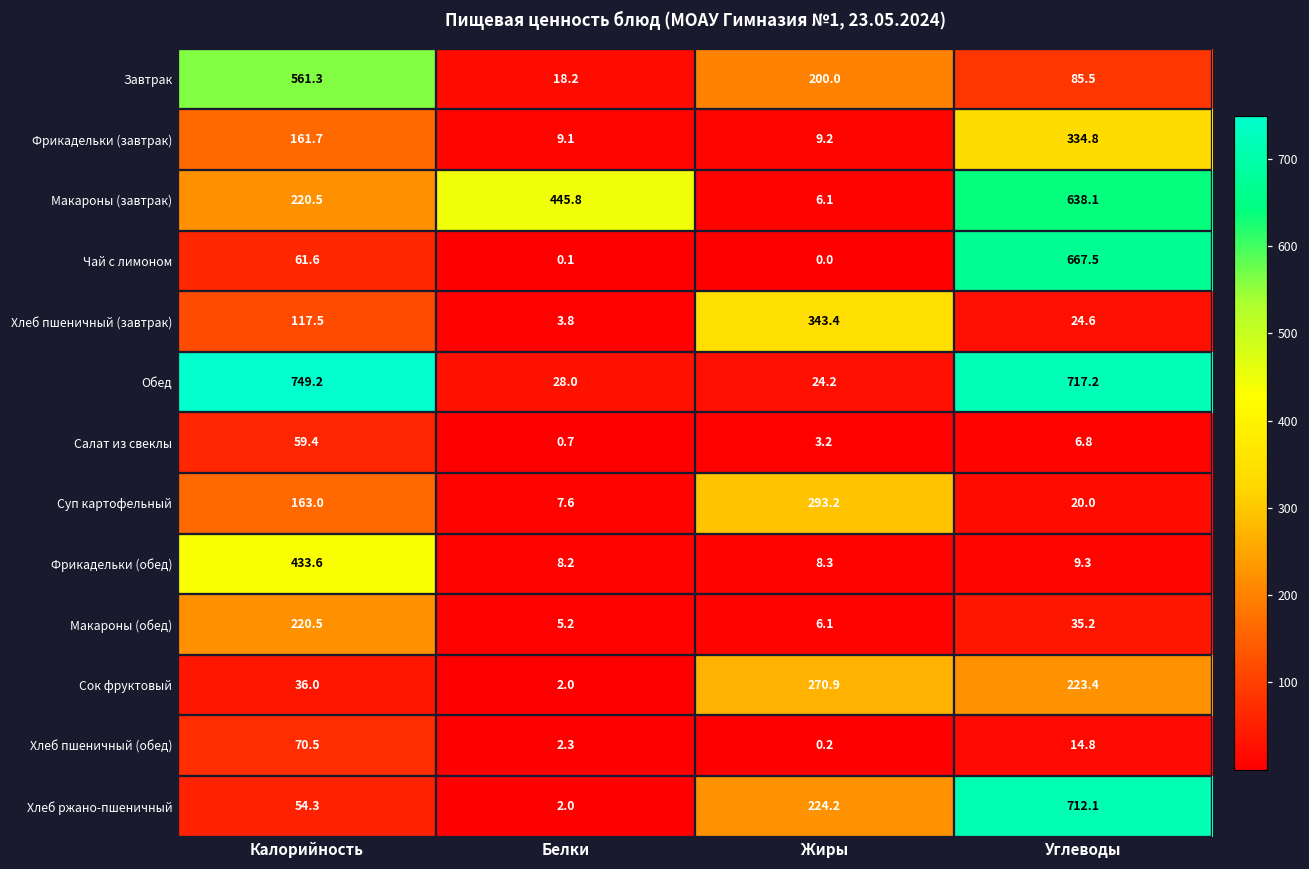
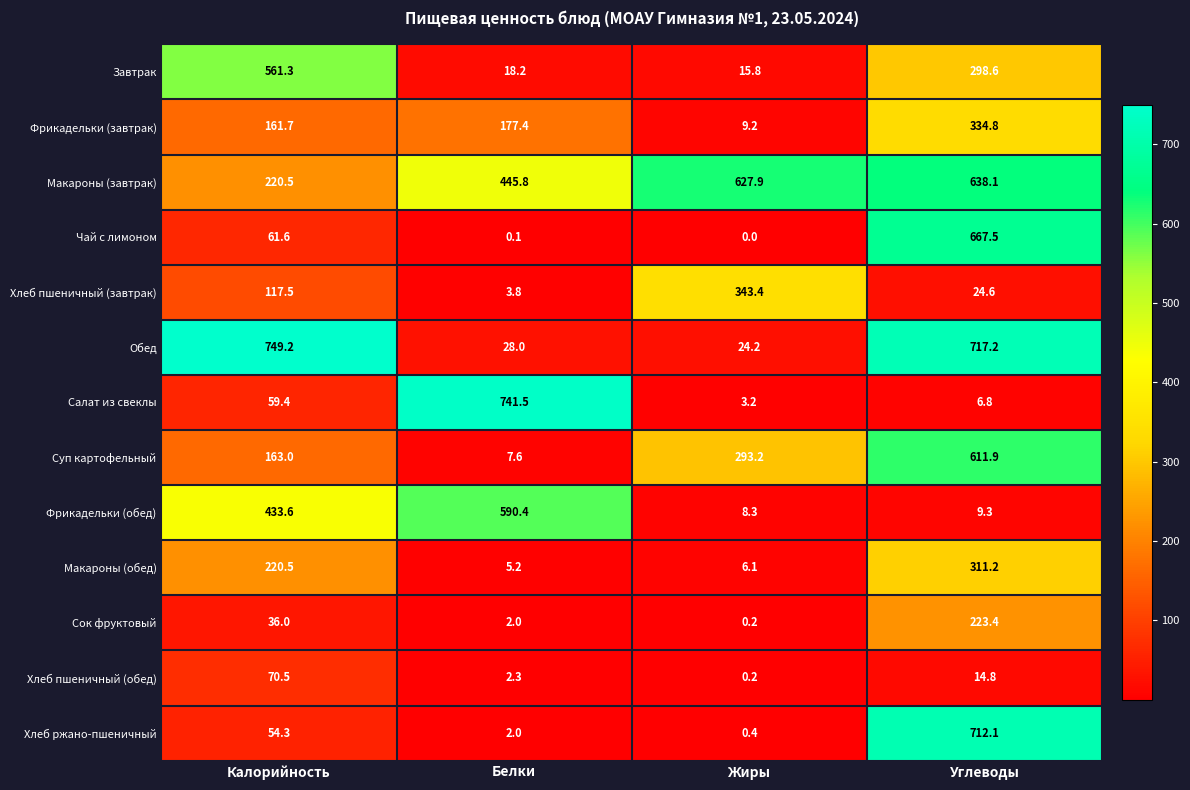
  {
    "Завтрак": {
      "Калорийность": 561.3,
      "Белки": 18.2,
-     "Жиры": 200.0,
-     "Углеводы": 85.5
+     "Жиры": 15.8,
+     "Углеводы": 298.6
    },
    "Фрикадельки (завтрак)": {
      "Калорийность": 161.7,
-     "Белки": 9.1,
+     "Белки": 177.4,
      "Жиры": 9.2,
      "Углеводы": 334.8
    },
    "Макароны (завтрак)": {
      "Калорийность": 220.5,
      "Белки": 445.8,
-     "Жиры": 6.1,
+     "Жиры": 627.9,
      "Углеводы": 638.1
    },
    "Чай с лимоном": {
      "Калорийность": 61.6,
      "Белки": 0.1,
      "Жиры": 0.0,
      "Углеводы": 667.5
    },
    "Хлеб пшеничный (завтрак)": {
      "Калорийность": 117.5,
      "Белки": 3.8,
      "Жиры": 343.4,
      "Углеводы": 24.6
    },
    "Обед": {
      "Калорийность": 749.2,
      "Белки": 28.0,
      "Жиры": 24.2,
      "Углеводы": 717.2
    },
    "Салат из свеклы": {
      "Калорийность": 59.4,
-     "Белки": 0.7,
+     "Белки": 741.5,
      "Жиры": 3.2,
      "Углеводы": 6.8
    },
    "Суп картофельный": {
      "Калорийность": 163.0,
      "Белки": 7.6,
      "Жиры": 293.2,
-     "Углеводы": 20.0
+     "Углеводы": 611.9
    },
    "Фрикадельки (обед)": {
      "Калорийность": 433.6,
-     "Белки": 8.2,
+     "Белки": 590.4,
      "Жиры": 8.3,
      "Углеводы": 9.3
    },
    "Макароны (обед)": {
      "Калорийность": 220.5,
      "Белки": 5.2,
      "Жиры": 6.1,
-     "Углеводы": 35.2
+     "Углеводы": 311.2
    },
    "Сок фруктовый": {
      "Калорийность": 36.0,
      "Белки": 2.0,
-     "Жиры": 270.9,
+     "Жиры": 0.2,
      "Углеводы": 223.4
    },
    "Хлеб пшеничный (обед)": {
      "Калорийность": 70.5,
      "Белки": 2.3,
      "Жиры": 0.2,
      "Углеводы": 14.8
    },
    "Хлеб ржано-пшеничный": {
      "Калорийность": 54.3,
      "Белки": 2.0,
-     "Жиры": 224.2,
+     "Жиры": 0.4,
      "Углеводы": 712.1
    }
  }
